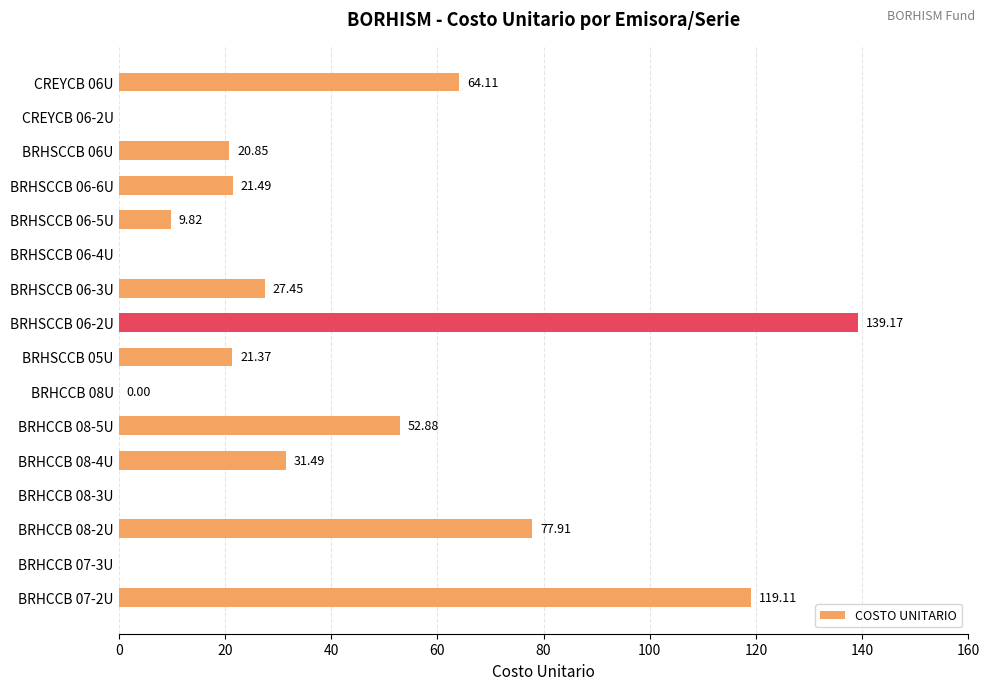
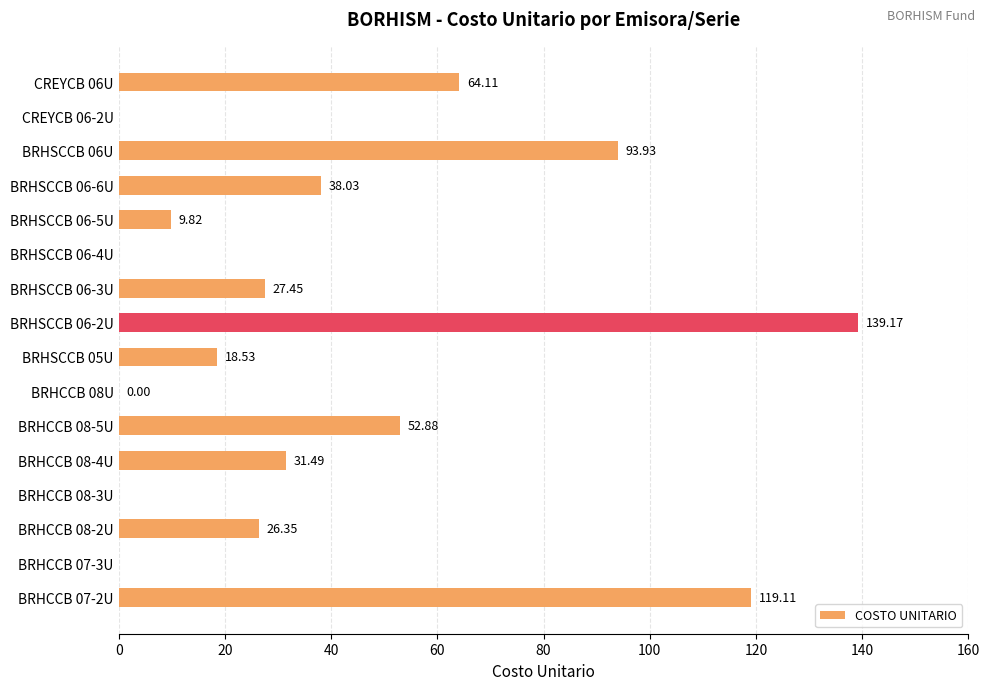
  {
    "CREYCB 06U": 64.11,
-   "BRHSCCB 06U": 20.85,
-   "BRHSCCB 06-6U": 21.49,
+   "BRHSCCB 06U": 93.93,
+   "BRHSCCB 06-6U": 38.03,
    "BRHSCCB 06-5U": 9.82,
    "BRHSCCB 06-3U": 27.45,
    "BRHSCCB 06-2U": 139.17,
-   "BRHSCCB 05U": 21.37,
+   "BRHSCCB 05U": 18.53,
    "BRHCCB 08U": 0.00,
    "BRHCCB 08-5U": 52.88,
    "BRHCCB 08-4U": 31.49,
-   "BRHCCB 08-2U": 77.91,
+   "BRHCCB 08-2U": 26.35,
    "BRHCCB 07-2U": 119.11
  }
